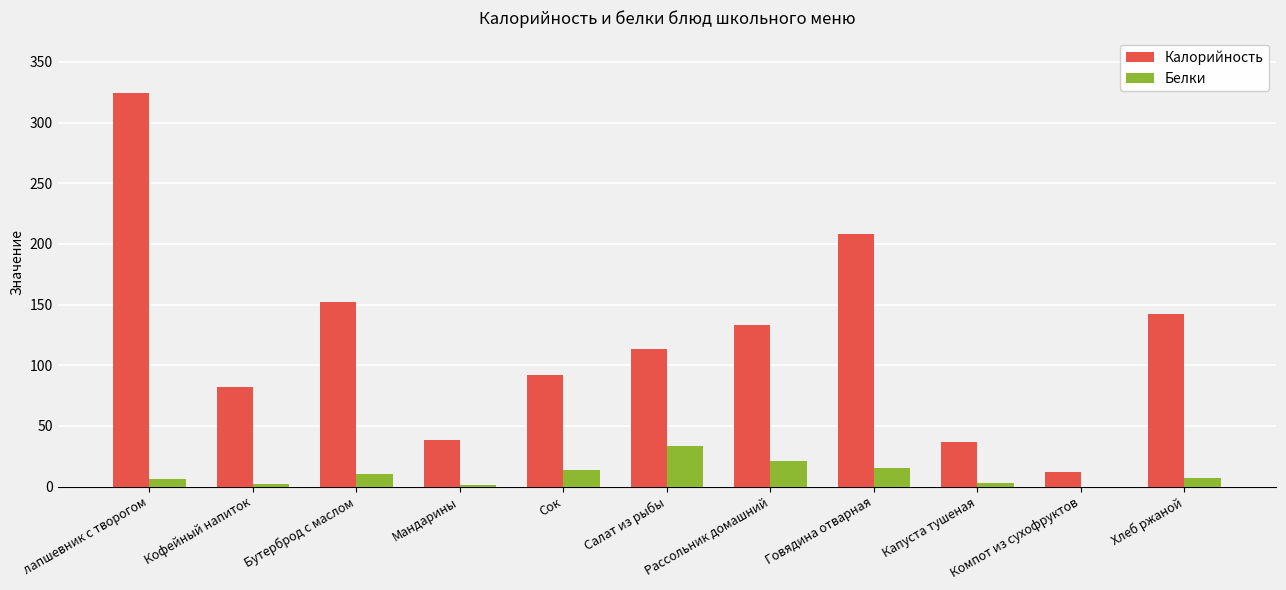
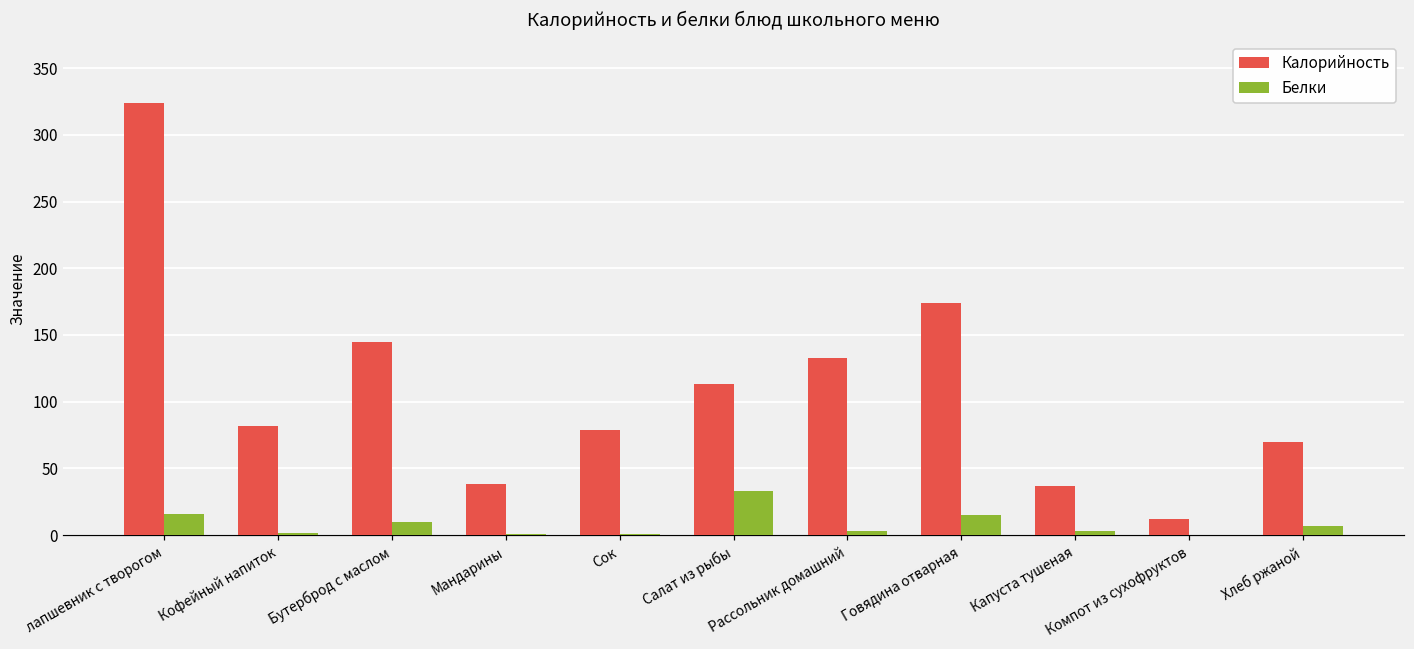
  {
    "Калорийность": {
      "лапшевник с творогом": 324,
      "Кофейный напиток": 82,
-     "Бутерброд с маслом": 152,
+     "Бутерброд с маслом": 145,
      "Мандарины": 38,
-     "Сок": 92,
+     "Сок": 79,
      "Салат из рыбы": 113,
      "Рассольник домашний": 133,
-     "Говядина отварная": 208,
+     "Говядина отварная": 174,
      "Капуста тушеная": 37,
      "Компот из сухофруктов": 12,
-     "Хлеб ржаной": 142
+     "Хлеб ржаной": 70
    },
    "Белки": {
-     "лапшевник с творогом": 6,
+     "лапшевник с творогом": 16,
      "Бутерброд с маслом": 10,
-     "Сок": 14,
+     "Сок": 1,
      "Салат из рыбы": 33,
-     "Рассольник домашний": 21,
+     "Рассольник домашний": 3,
      "Говядина отварная": 15,
      "Капуста тушеная": 3,
      "Компот из сухофруктов": 0,
      "Хлеб ржаной": 7
    }
  }
